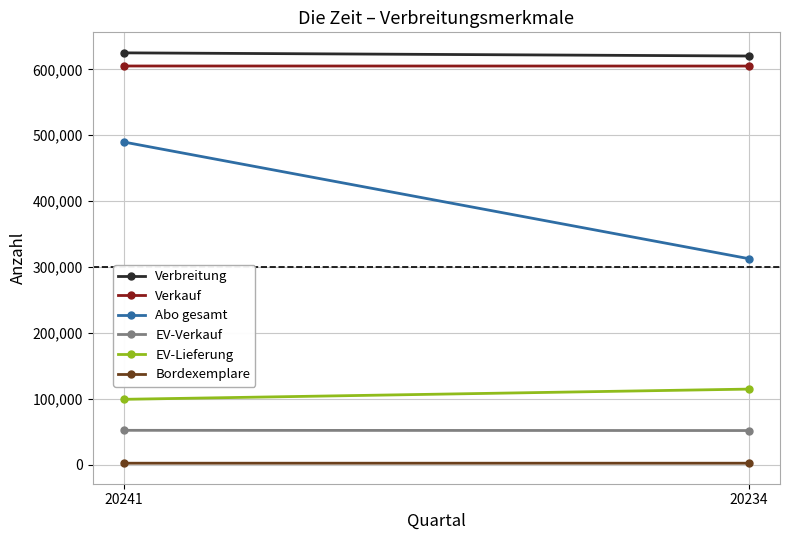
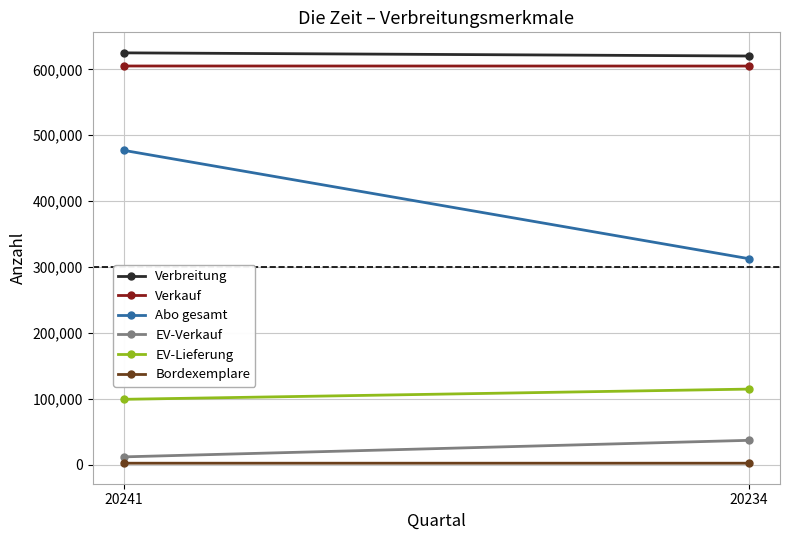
  {
    "Verbreitung": {
      "20241": "620,000",
      "20234": "620,000"
    },
    "Abo gesamt": {
-     "20241": "490,000",
+     "20241": "480,000",
      "20234": "310,000"
    },
    "EV-Verkauf": {
-     "20241": "50,000",
-     "20234": "50,000"
+     "20241": "10,000",
+     "20234": "40,000"
    },
    "EV-Lieferung": {
      "20241": "100,000",
      "20234": "110,000"
    }
  }
